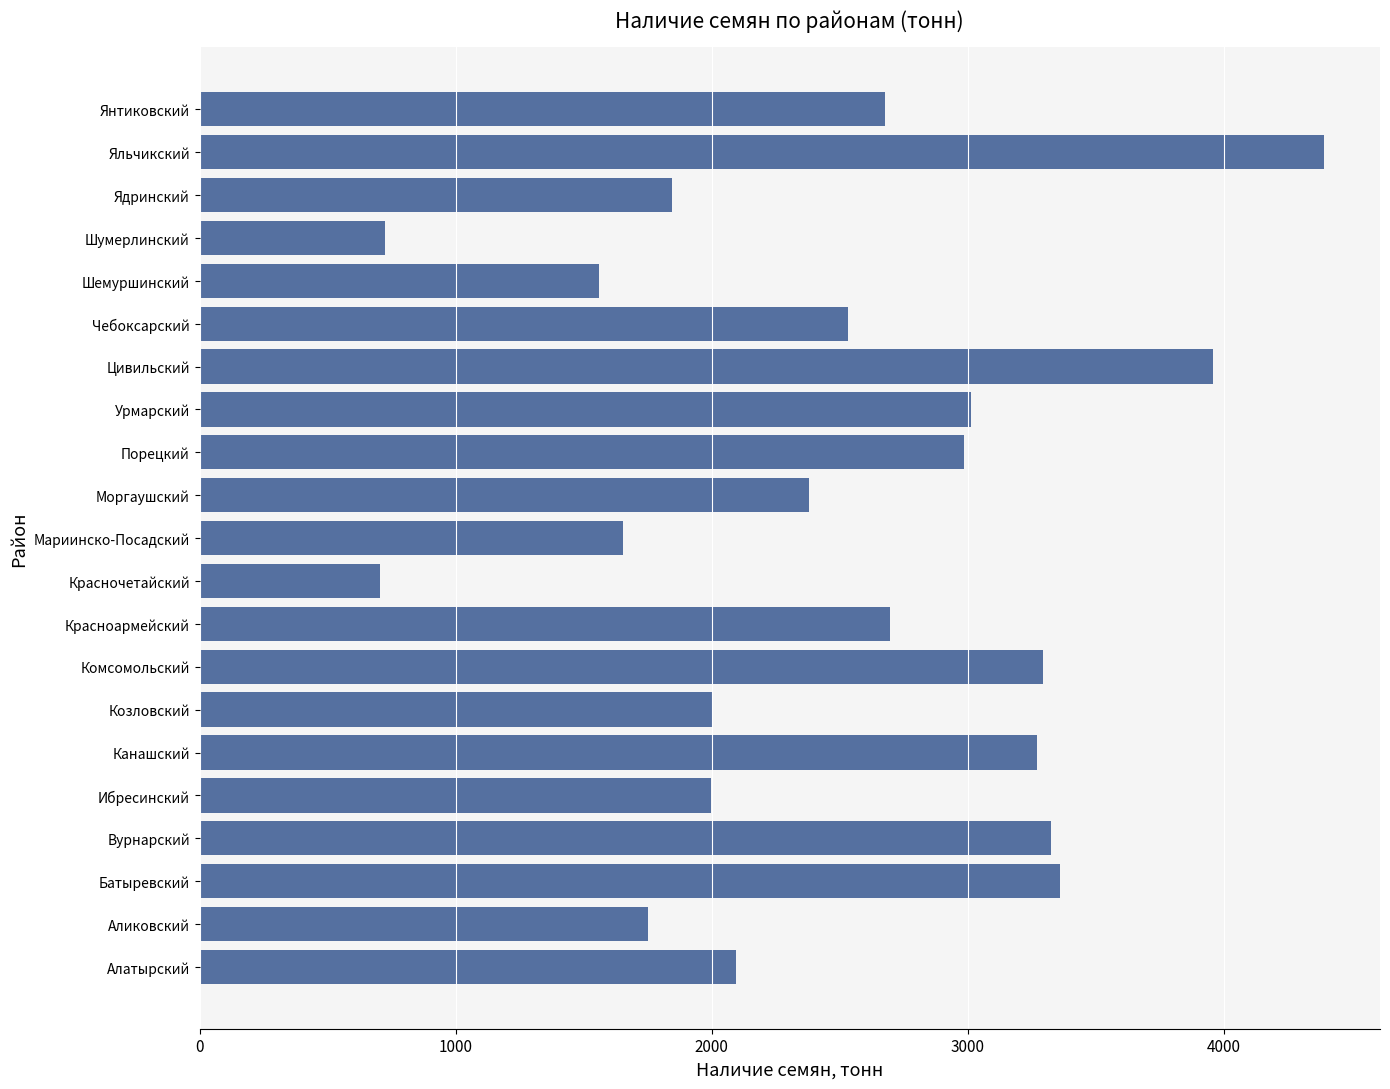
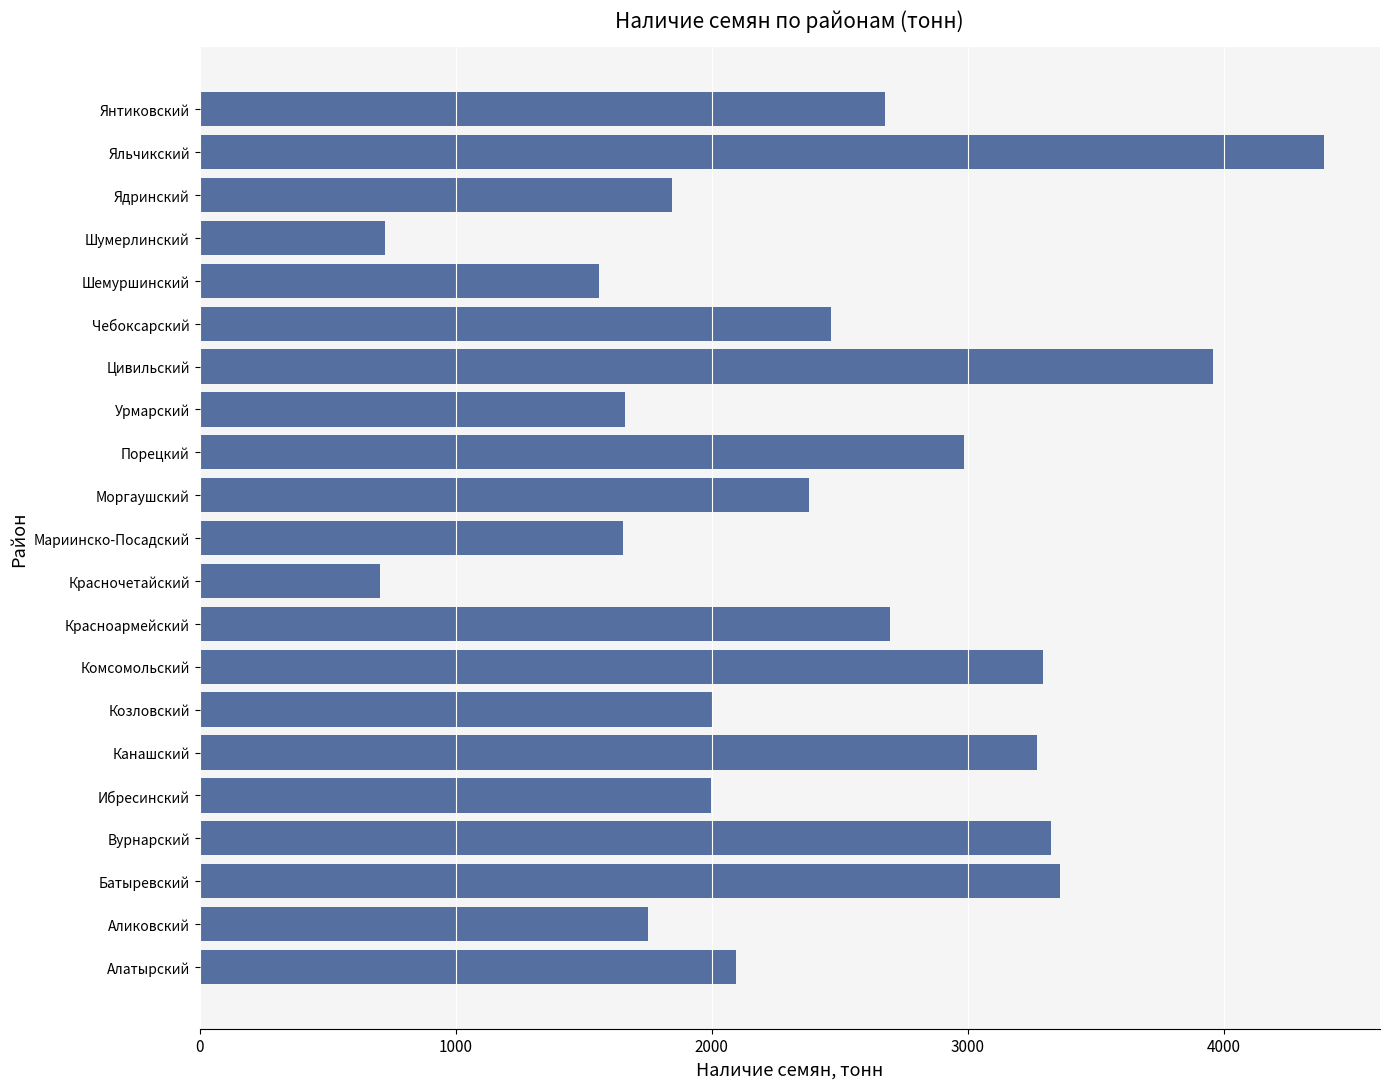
  {
    "Янтиковский": 2680,
    "Яльчикский": 4390,
    "Ядринский": 1850,
    "Шумерлинский": 730,
    "Шемуршинский": 1560,
-   "Чебоксарский": 2530,
+   "Чебоксарский": 2470,
    "Цивильский": 3960,
-   "Урмарский": 3010,
+   "Урмарский": 1660,
    "Порецкий": 2980,
    "Моргаушский": 2380,
    "Мариинско-Посадский": 1650,
    "Красночетайский": 700,
    "Красноармейский": 2700,
    "Комсомольский": 3290,
    "Козловский": 2000,
    "Канашский": 3270,
    "Ибресинский": 2000,
    "Вурнарский": 3330,
    "Батыревский": 3360,
    "Аликовский": 1750,
    "Алатырский": 2090
  }
